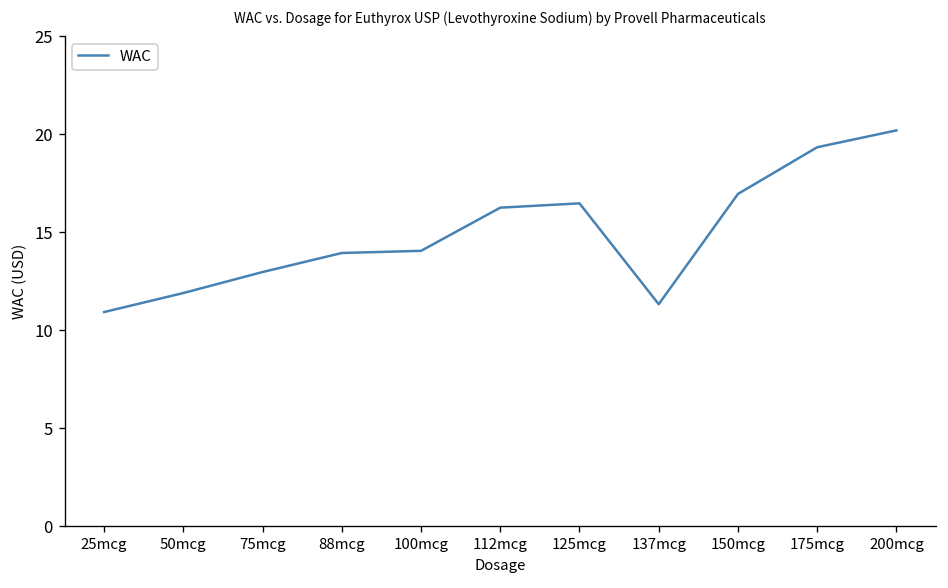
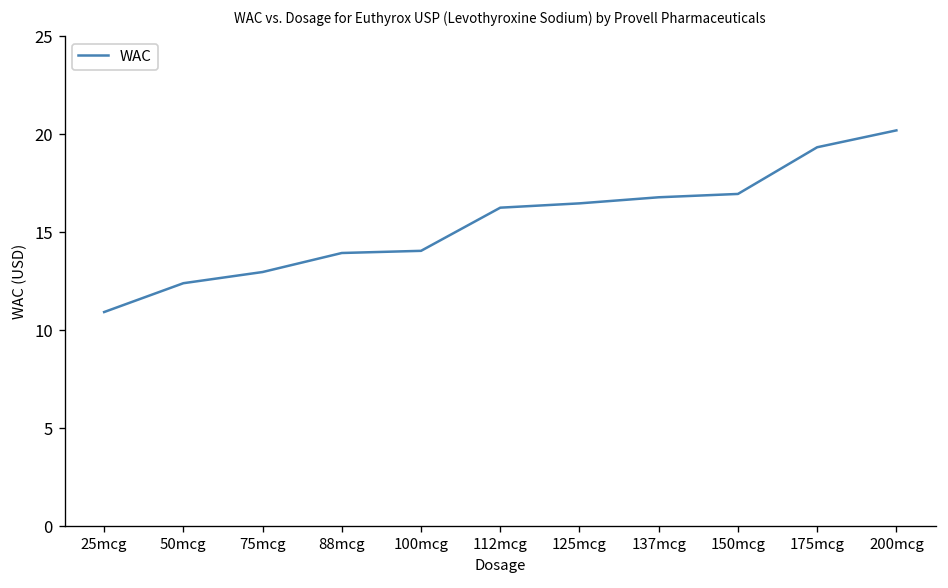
  {
    "25mcg": 10.9,
-   "50mcg": 11.9,
+   "50mcg": 12.4,
    "75mcg": 13.0,
    "88mcg": 13.9,
    "100mcg": 14.1,
    "112mcg": 16.3,
    "125mcg": 16.5,
-   "137mcg": 11.3,
+   "137mcg": 16.8,
    "150mcg": 17.0,
    "175mcg": 19.3,
    "200mcg": 20.2
  }
